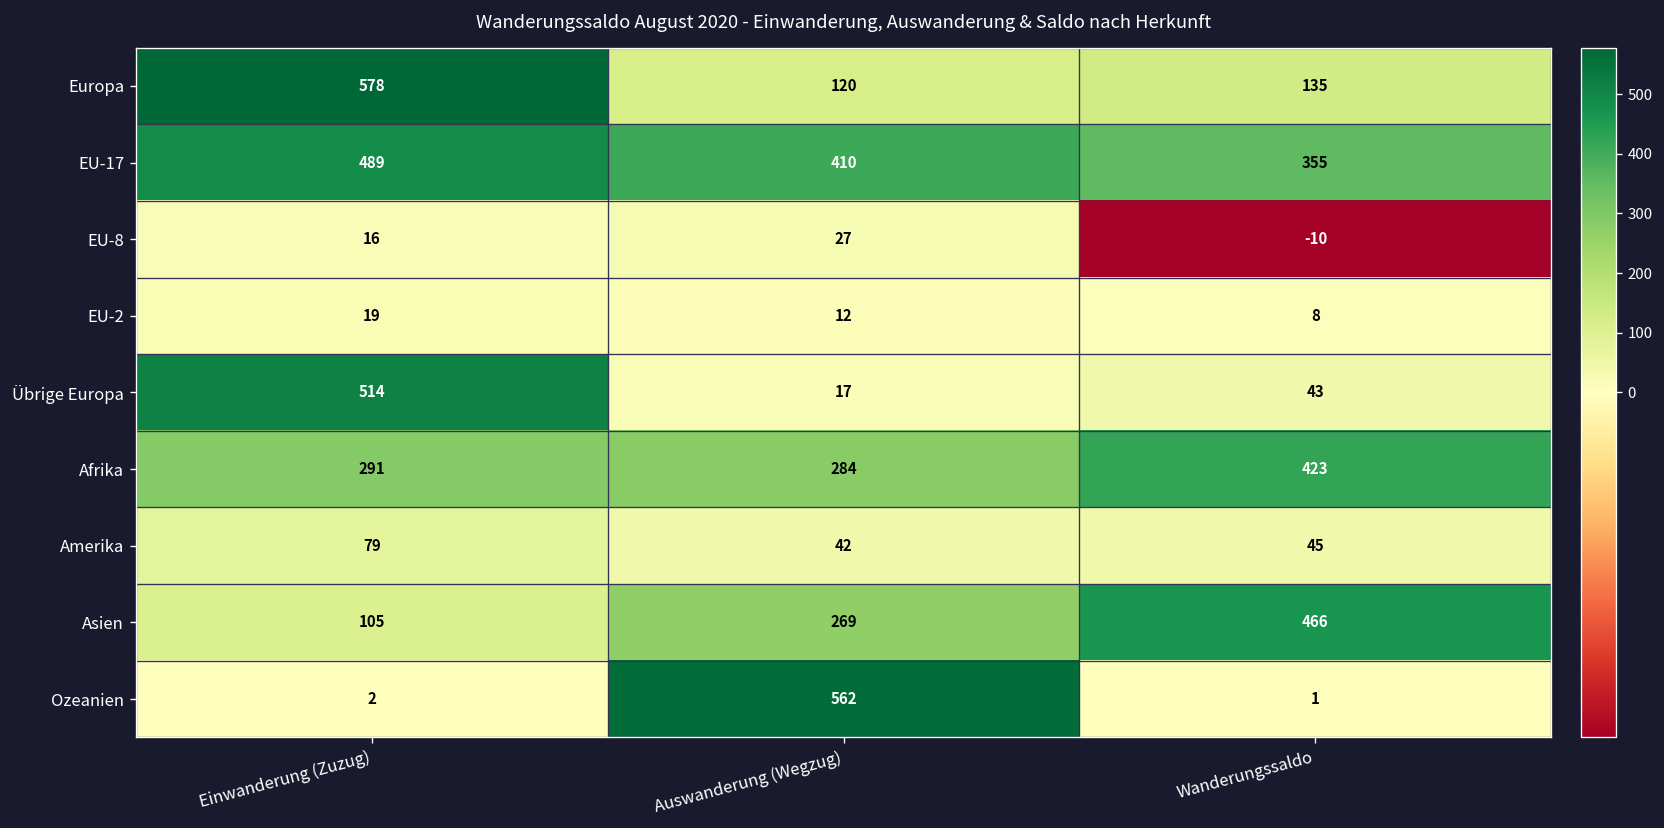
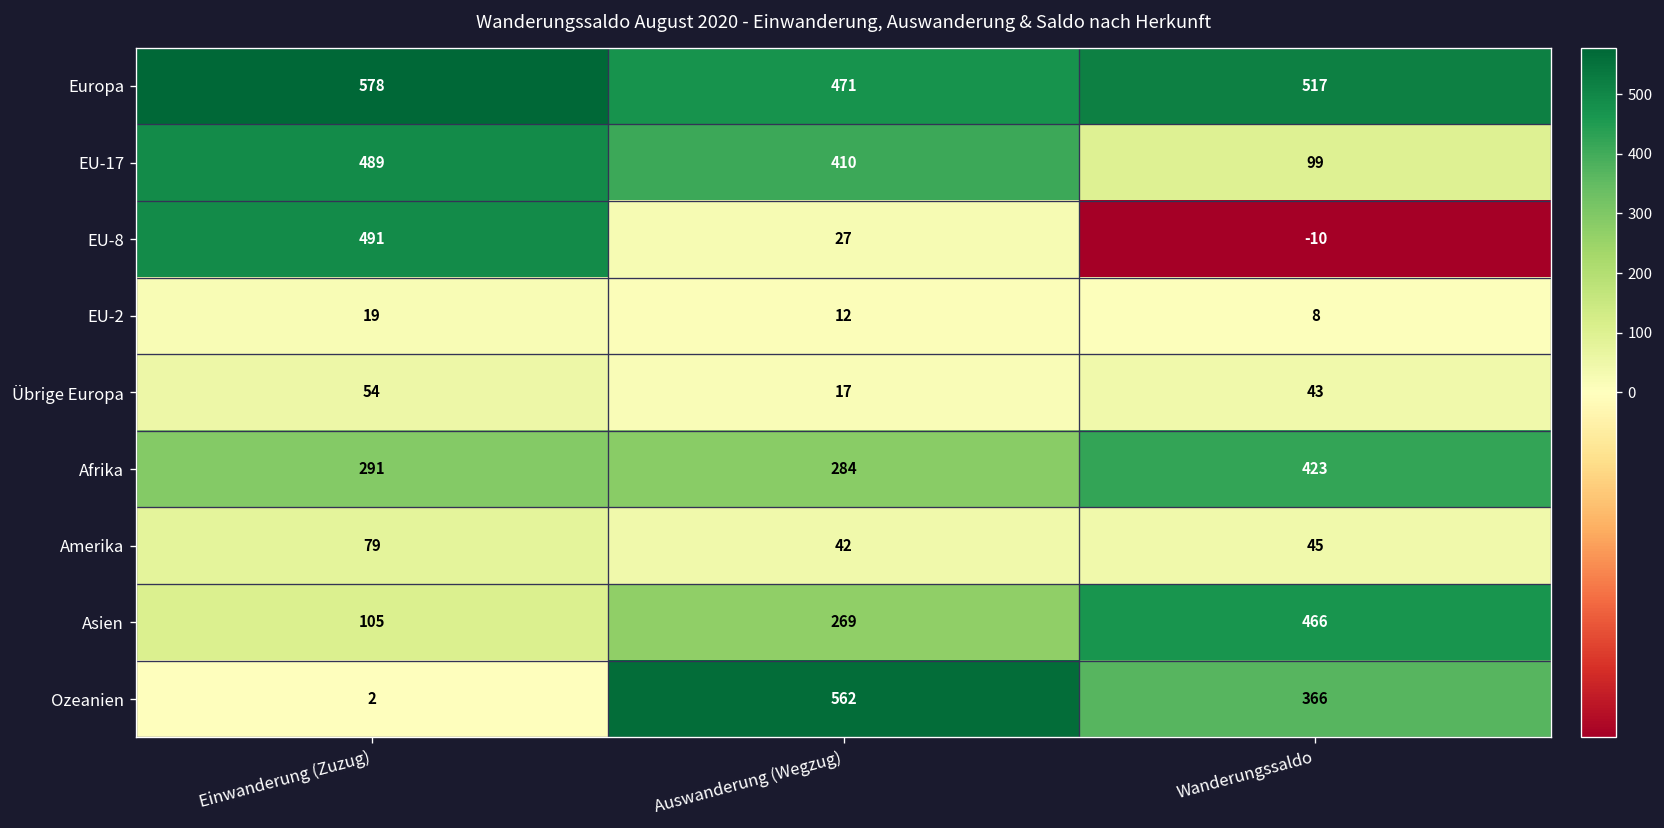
  {
    "Europa": {
      "Einwanderung (Zuzug)": 578,
-     "Auswanderung (Wegzug)": 120,
-     "Wanderungssaldo": 135
+     "Auswanderung (Wegzug)": 471,
+     "Wanderungssaldo": 517
    },
    "EU-17": {
      "Einwanderung (Zuzug)": 489,
      "Auswanderung (Wegzug)": 410,
-     "Wanderungssaldo": 355
+     "Wanderungssaldo": 99
    },
    "EU-8": {
-     "Einwanderung (Zuzug)": 16,
+     "Einwanderung (Zuzug)": 491,
      "Auswanderung (Wegzug)": 27,
      "Wanderungssaldo": -10
    },
    "EU-2": {
      "Einwanderung (Zuzug)": 19,
      "Auswanderung (Wegzug)": 12,
      "Wanderungssaldo": 8
    },
    "Übrige Europa": {
-     "Einwanderung (Zuzug)": 514,
+     "Einwanderung (Zuzug)": 54,
      "Auswanderung (Wegzug)": 17,
      "Wanderungssaldo": 43
    },
    "Afrika": {
      "Einwanderung (Zuzug)": 291,
      "Auswanderung (Wegzug)": 284,
      "Wanderungssaldo": 423
    },
    "Amerika": {
      "Einwanderung (Zuzug)": 79,
      "Auswanderung (Wegzug)": 42,
      "Wanderungssaldo": 45
    },
    "Asien": {
      "Einwanderung (Zuzug)": 105,
      "Auswanderung (Wegzug)": 269,
      "Wanderungssaldo": 466
    },
    "Ozeanien": {
      "Einwanderung (Zuzug)": 2,
      "Auswanderung (Wegzug)": 562,
-     "Wanderungssaldo": 1
+     "Wanderungssaldo": 366
    }
  }
